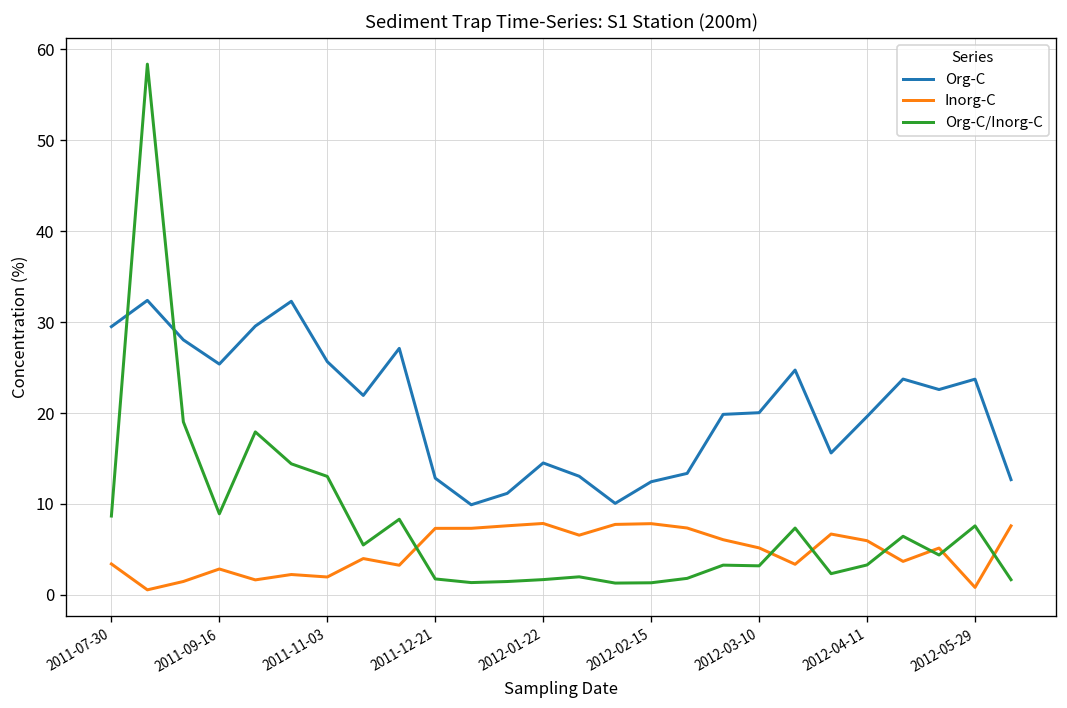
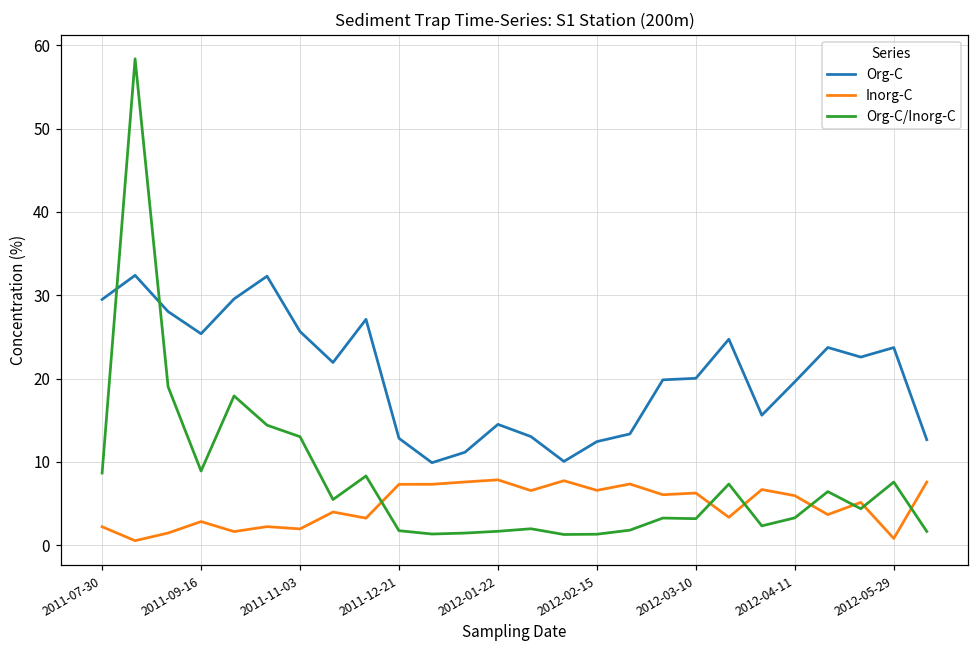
  {
    "Org-C": {
      "2011-07-30": 29,
      "2011-09-16": 25,
      "2011-11-03": 26,
      "2011-12-21": 13,
      "2012-01-22": 15,
      "2012-02-15": 12,
      "2012-03-10": 20,
      "2012-04-11": 20,
      "2012-05-29": 24
    },
    "Inorg-C": {
-     "2011-07-30": 3,
+     "2011-07-30": 2,
      "2011-09-16": 3,
      "2011-11-03": 2,
      "2011-12-21": 7,
      "2012-01-22": 8,
-     "2012-02-15": 8,
-     "2012-03-10": 5,
+     "2012-02-15": 7,
+     "2012-03-10": 6,
      "2012-04-11": 6,
      "2012-05-29": 1
    },
    "Org-C/Inorg-C": {
      "2011-07-30": 9,
      "2011-09-16": 9,
      "2011-11-03": 13,
      "2011-12-21": 2,
      "2012-01-22": 2,
      "2012-02-15": 1,
      "2012-03-10": 3,
      "2012-04-11": 3,
      "2012-05-29": 8
    }
  }
